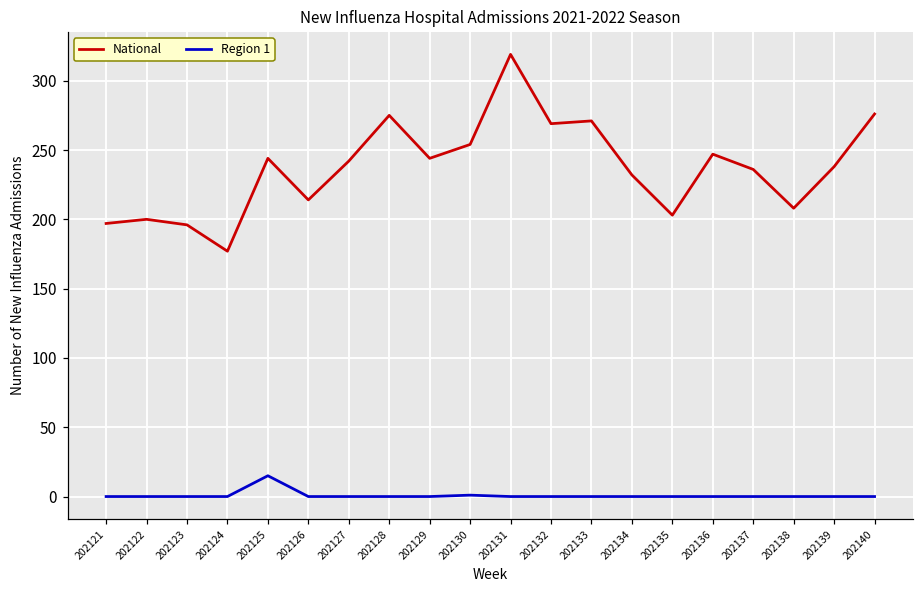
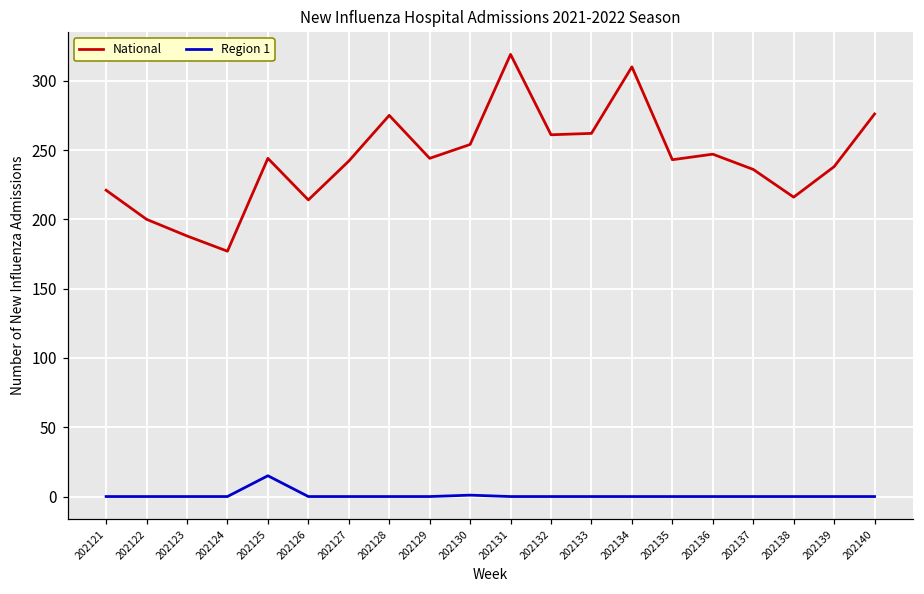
  {
    "National": {
-     "202121": 197,
+     "202121": 221,
      "202122": 200,
-     "202123": 196,
+     "202123": 188,
      "202124": 177,
      "202125": 244,
      "202126": 214,
      "202127": 242,
      "202128": 275,
      "202129": 244,
      "202130": 254,
      "202131": 319,
-     "202132": 269,
-     "202133": 271,
-     "202134": 232,
-     "202135": 203,
+     "202132": 261,
+     "202133": 262,
+     "202134": 310,
+     "202135": 243,
      "202136": 247,
      "202137": 236,
-     "202138": 208,
+     "202138": 216,
      "202139": 238,
      "202140": 276
    },
    "Region 1": {
      "202121": 0,
      "202122": 0,
      "202123": 0,
      "202124": 0,
      "202125": 15,
      "202126": 0,
      "202127": 0,
      "202128": 0,
      "202129": 0,
      "202130": 1,
      "202131": 0,
      "202132": 0,
      "202133": 0,
      "202134": 0,
      "202135": 0,
      "202136": 0,
      "202137": 0,
      "202138": 0,
      "202139": 0,
      "202140": 0
    }
  }
